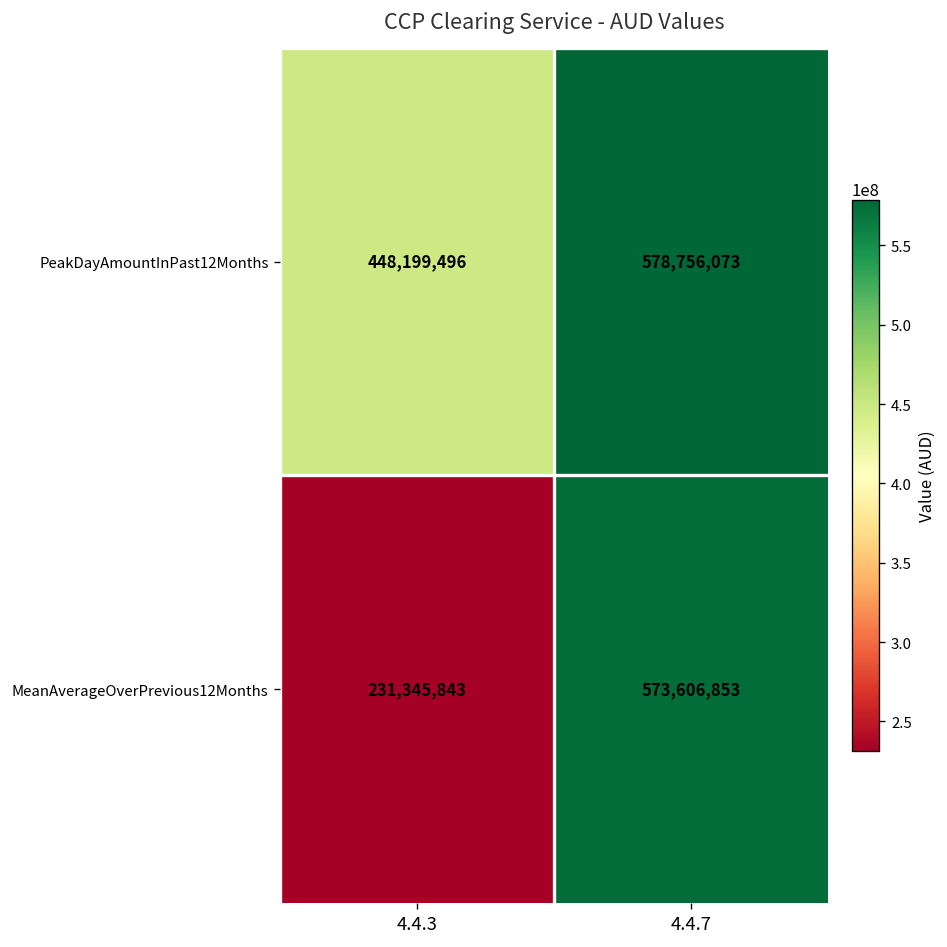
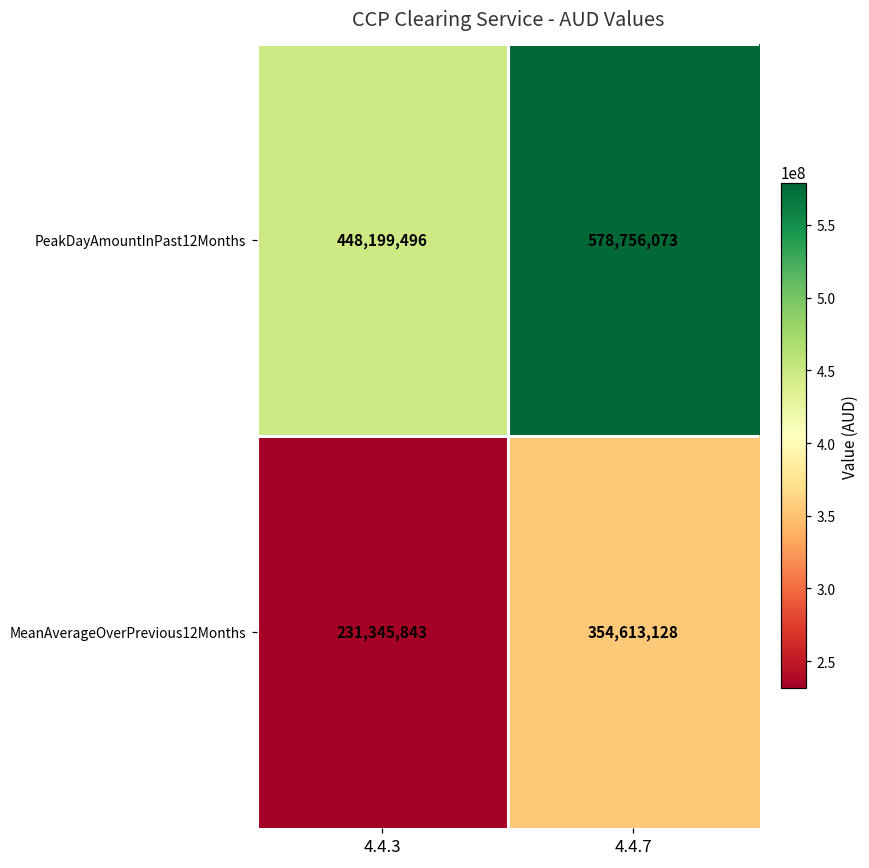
  {
    "PeakDayAmountInPast12Months": {
      "4.4.3": "448,199,496",
      "4.4.7": "578,756,073"
    },
    "MeanAverageOverPrevious12Months": {
      "4.4.3": "231,345,843",
-     "4.4.7": "573,606,853"
+     "4.4.7": "354,613,128"
    }
  }
